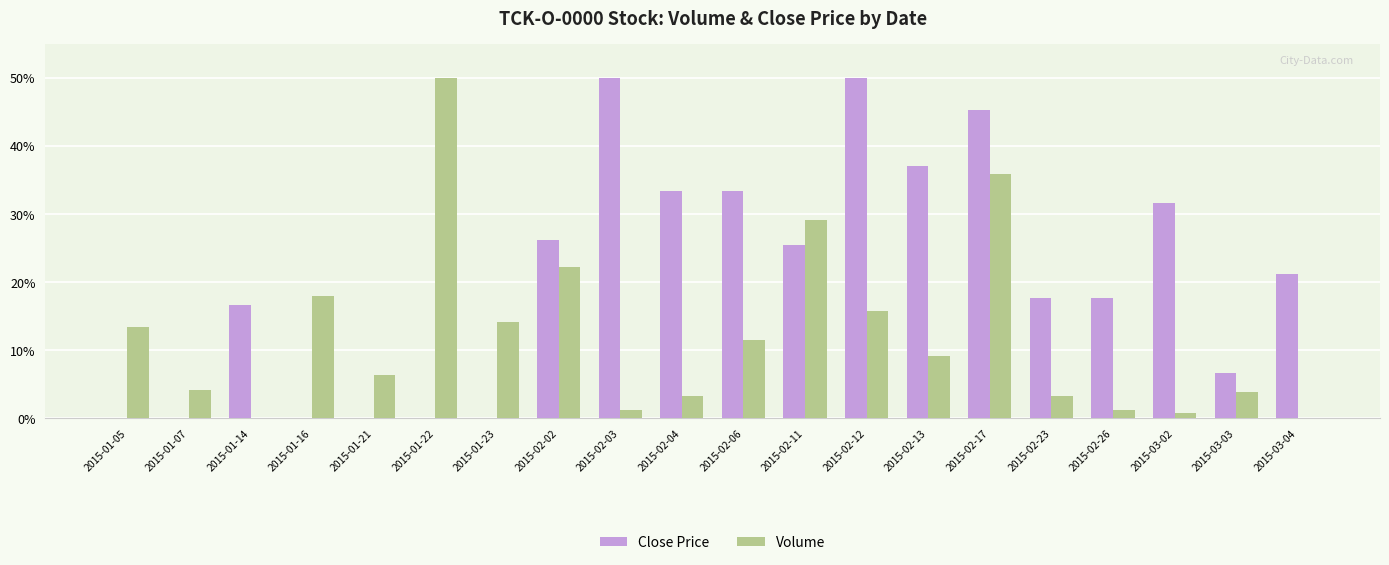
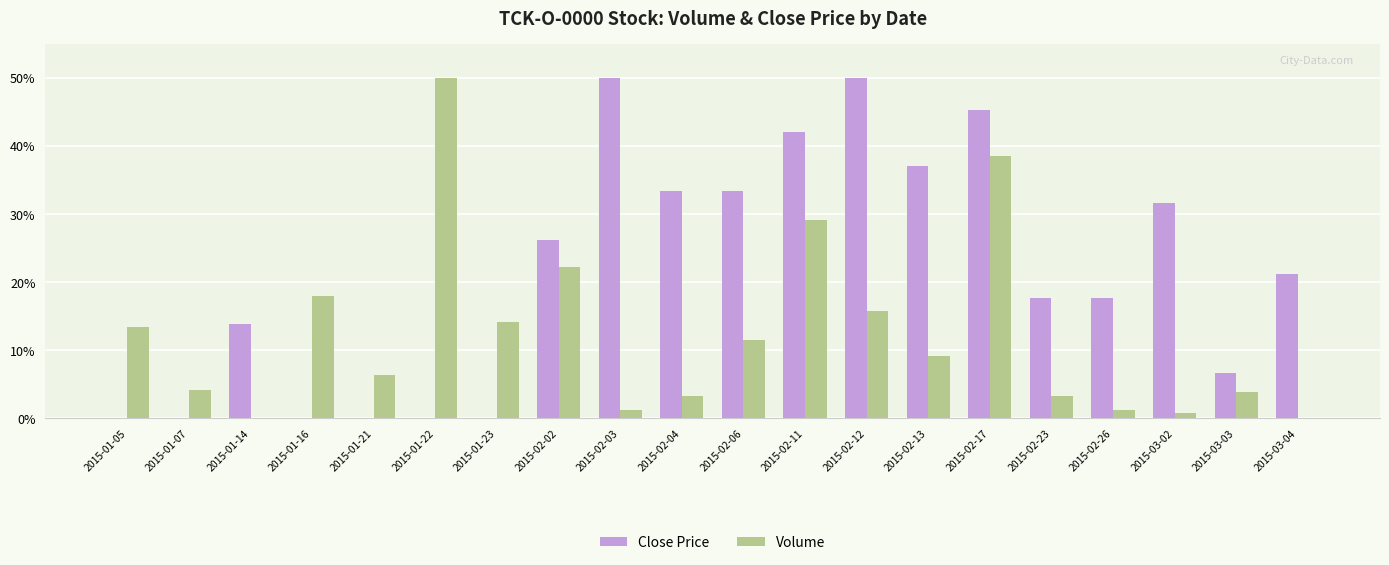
  {
    "Close Price": {
      "2015-01-05": "0%",
      "2015-01-07": "0%",
-     "2015-01-14": "17%",
+     "2015-01-14": "14%",
      "2015-01-16": "0%",
      "2015-01-21": "0%",
      "2015-01-22": "0%",
      "2015-01-23": "0%",
      "2015-02-02": "26%",
      "2015-02-03": "50%",
      "2015-02-04": "33%",
      "2015-02-06": "33%",
-     "2015-02-11": "25%",
+     "2015-02-11": "42%",
      "2015-02-12": "50%",
      "2015-02-13": "37%",
      "2015-02-17": "45%",
      "2015-02-23": "18%",
      "2015-02-26": "18%",
      "2015-03-02": "32%",
      "2015-03-03": "7%",
      "2015-03-04": "21%"
    },
    "Volume": {
      "2015-01-05": "13%",
      "2015-01-07": "4%",
      "2015-01-14": "0%",
      "2015-01-16": "18%",
      "2015-01-21": "6%",
      "2015-01-22": "50%",
      "2015-01-23": "14%",
      "2015-02-02": "22%",
      "2015-02-03": "1%",
      "2015-02-04": "3%",
      "2015-02-06": "11%",
      "2015-02-11": "29%",
      "2015-02-12": "16%",
      "2015-02-13": "9%",
-     "2015-02-17": "36%",
+     "2015-02-17": "39%",
      "2015-02-23": "3%",
      "2015-02-26": "1%",
      "2015-03-02": "1%",
      "2015-03-03": "4%",
      "2015-03-04": "0%"
    }
  }
